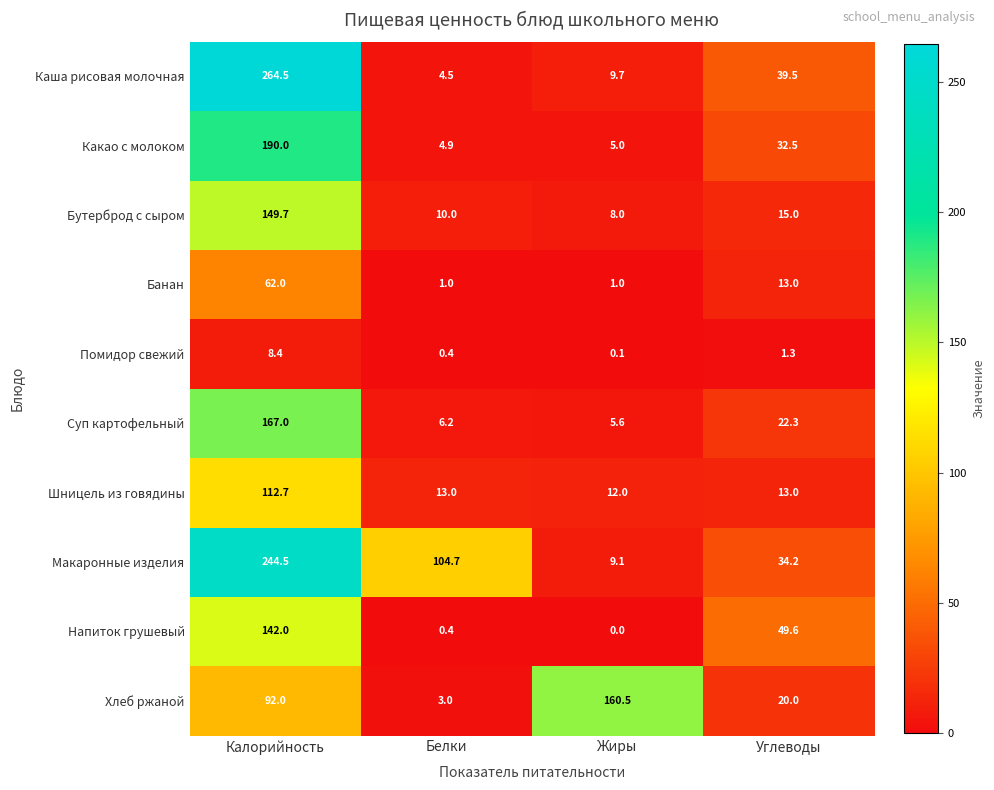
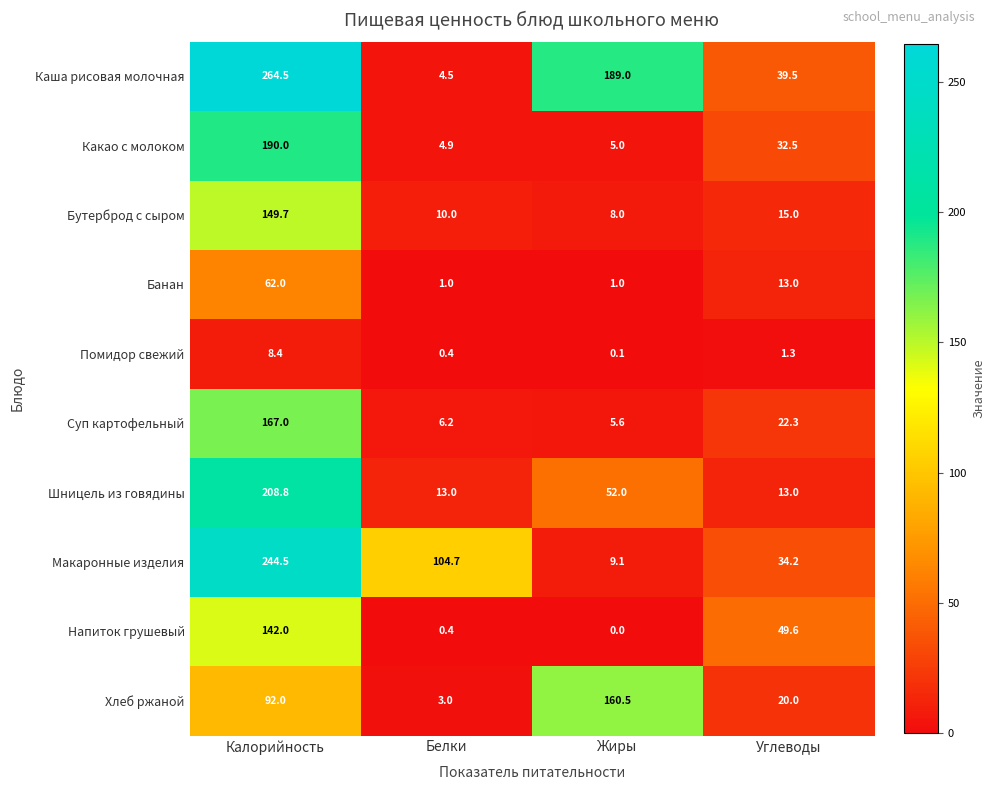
  {
    "Каша рисовая молочная": {
      "Калорийность": 264.5,
      "Белки": 4.5,
-     "Жиры": 9.7,
+     "Жиры": 189.0,
      "Углеводы": 39.5
    },
    "Какао с молоком": {
      "Калорийность": 190.0,
      "Белки": 4.9,
      "Жиры": 5.0,
      "Углеводы": 32.5
    },
    "Бутерброд с сыром": {
      "Калорийность": 149.7,
      "Белки": 10.0,
      "Жиры": 8.0,
      "Углеводы": 15.0
    },
    "Банан": {
      "Калорийность": 62.0,
      "Белки": 1.0,
      "Жиры": 1.0,
      "Углеводы": 13.0
    },
    "Помидор свежий": {
      "Калорийность": 8.4,
      "Белки": 0.4,
      "Жиры": 0.1,
      "Углеводы": 1.3
    },
    "Суп картофельный": {
      "Калорийность": 167.0,
      "Белки": 6.2,
      "Жиры": 5.6,
      "Углеводы": 22.3
    },
    "Шницель из говядины": {
-     "Калорийность": 112.7,
+     "Калорийность": 208.8,
      "Белки": 13.0,
-     "Жиры": 12.0,
+     "Жиры": 52.0,
      "Углеводы": 13.0
    },
    "Макаронные изделия": {
      "Калорийность": 244.5,
      "Белки": 104.7,
      "Жиры": 9.1,
      "Углеводы": 34.2
    },
    "Напиток грушевый": {
      "Калорийность": 142.0,
      "Белки": 0.4,
      "Жиры": 0.0,
      "Углеводы": 49.6
    },
    "Хлеб ржаной": {
      "Калорийность": 92.0,
      "Белки": 3.0,
      "Жиры": 160.5,
      "Углеводы": 20.0
    }
  }
